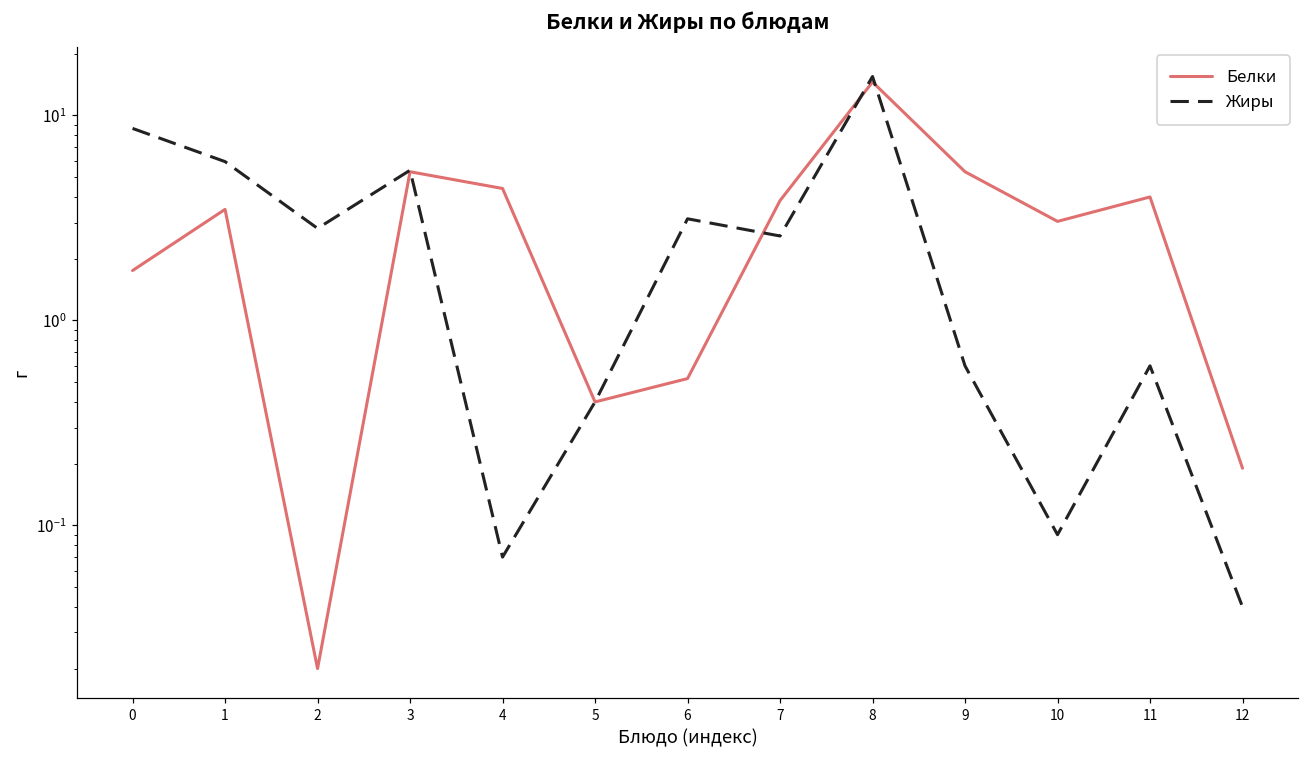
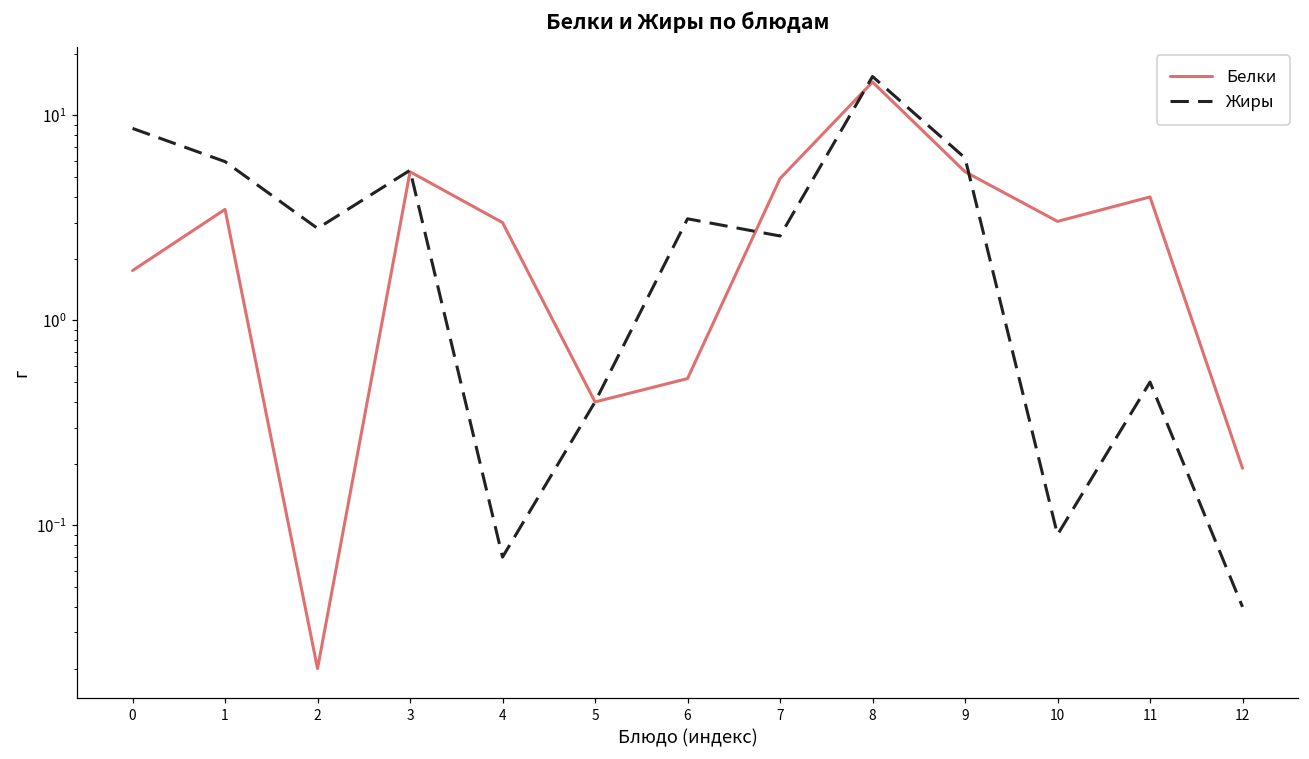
  {
    "Белки": {
      "0": 1.8,
      "1": 3.5,
      "2": 0.020,
-     "4": 4.4,
+     "4": 3.0,
      "6": 0.52,
-     "7": 3.8,
+     "7": 4.9,
      "8": 15,
      "9": 5.3,
      "10": 3.0,
      "11": 4.0,
      "12": 0.19
    },
    "Жиры": {
      "0": 9,
      "1": 6.0,
      "2": 2.8,
      "4": 0.070,
      "6": 3.1,
      "7": 2.6,
      "8": 15,
-     "9": 0.6,
+     "9": 6.2,
      "10": 0.09,
-     "11": 0.6,
+     "11": 0.5,
      "12": 0.040
    }
  }
